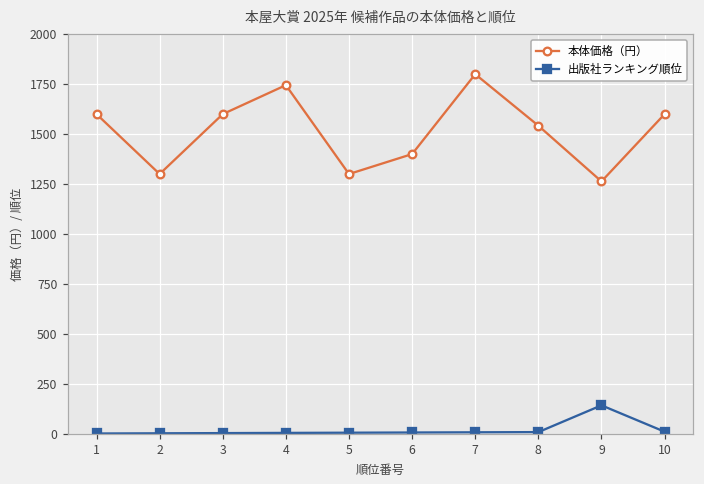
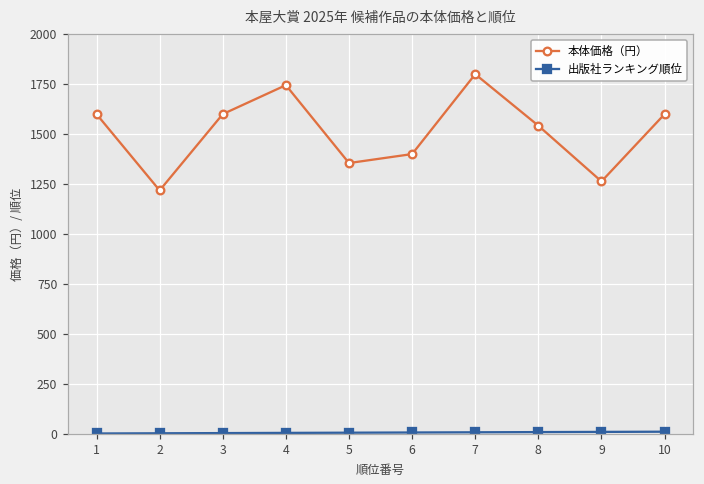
  {
    "本体価格（円）": {
      "1": 1600,
-     "2": 1300,
+     "2": 1220,
      "3": 1600,
      "4": 1750,
-     "5": 1300,
+     "5": 1360,
      "6": 1400,
      "7": 1800,
      "8": 1540,
      "9": 1260,
      "10": 1600
    },
    "出版社ランキング順位": {
      "1": 0,
      "2": 0,
      "3": 0,
      "4": 0,
      "5": 10,
      "6": 10,
      "7": 10,
      "8": 10,
-     "9": 140,
+     "9": 10,
      "10": 10
    }
  }
